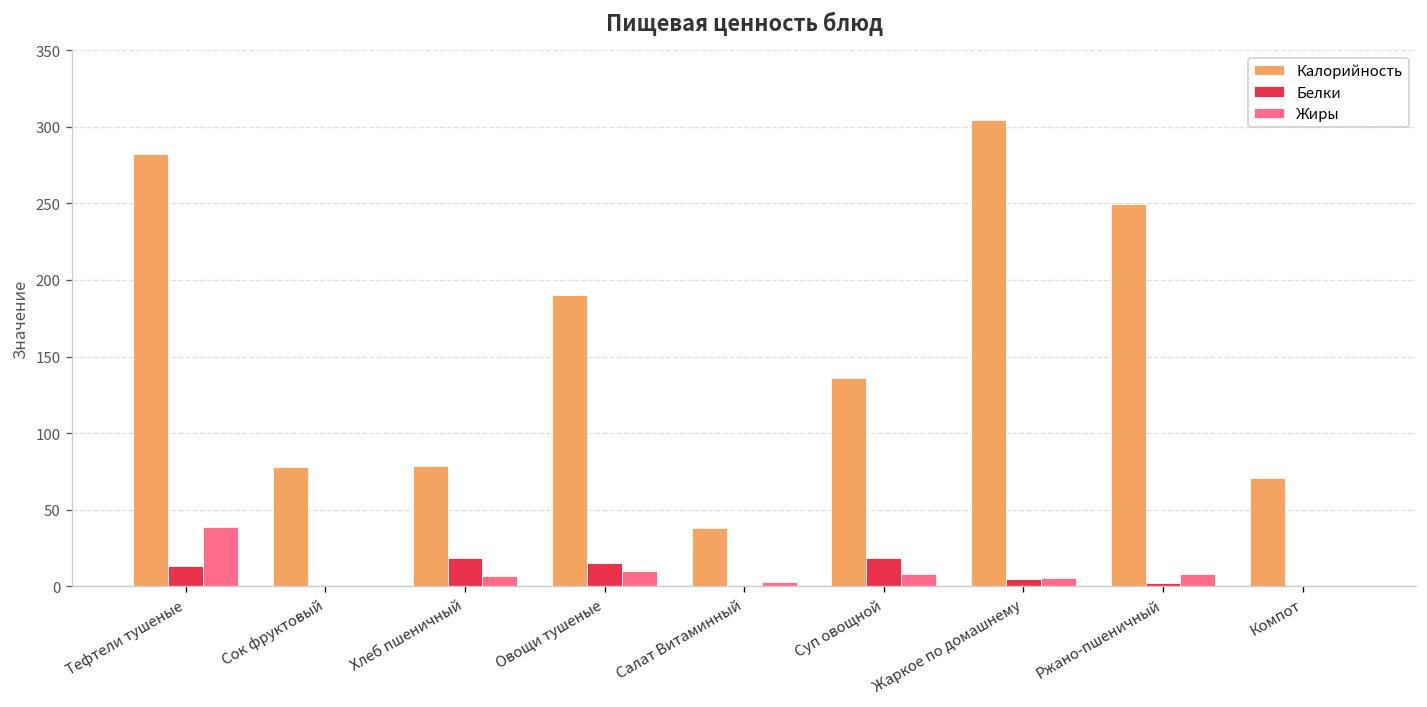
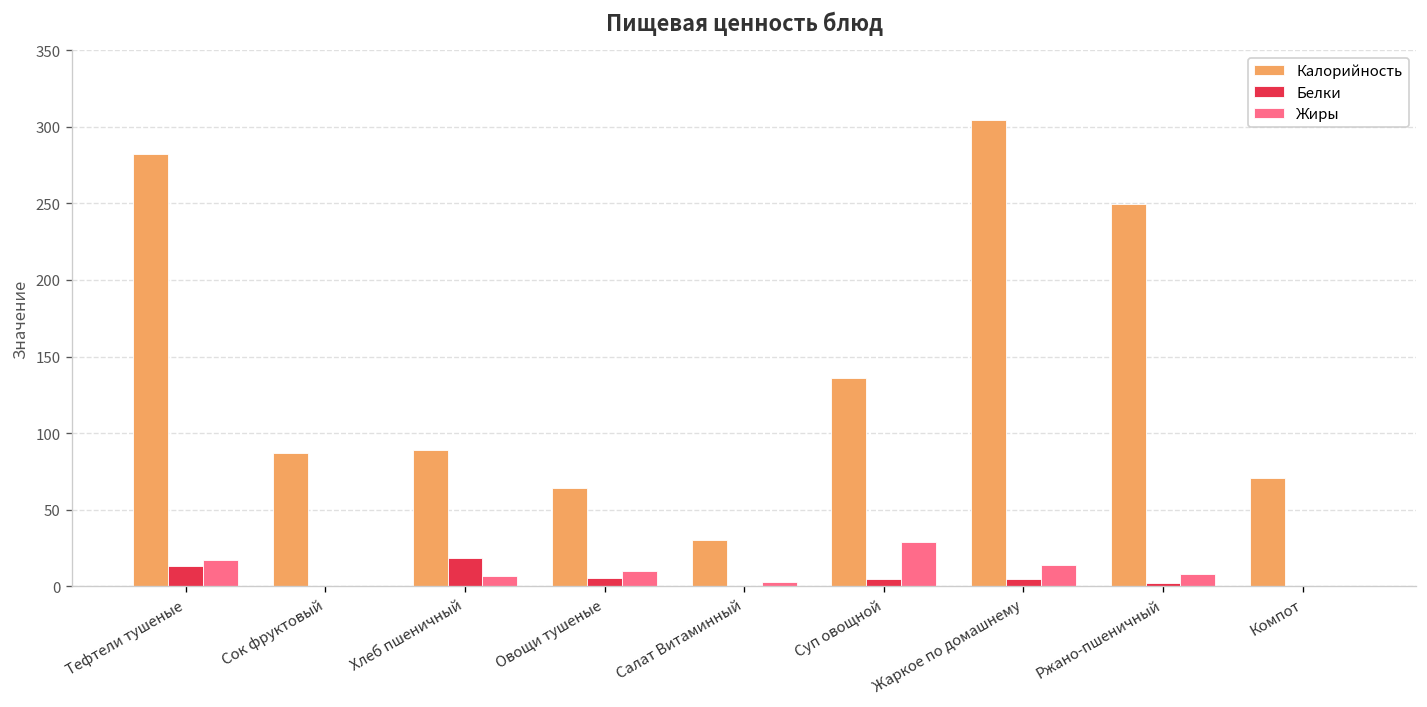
  {
    "Калорийность": {
      "Тефтели тушеные": 283,
-     "Сок фруктовый": 78,
-     "Хлеб пшеничный": 79,
-     "Овощи тушеные": 190,
-     "Салат Витаминный": 38,
+     "Сок фруктовый": 87,
+     "Хлеб пшеничный": 89,
+     "Овощи тушеные": 64,
+     "Салат Витаминный": 31,
      "Суп овощной": 136,
      "Жаркое по домашнему": 305,
      "Ржано-пшеничный": 249,
      "Компот": 71
    },
    "Белки": {
      "Тефтели тушеные": 13,
      "Сок фруктовый": 0,
      "Хлеб пшеничный": 18,
-     "Овощи тушеные": 15,
-     "Суп овощной": 19,
+     "Овощи тушеные": 6,
+     "Суп овощной": 5,
      "Жаркое по домашнему": 5,
      "Ржано-пшеничный": 2,
      "Компот": 0
    },
    "Жиры": {
-     "Тефтели тушеные": 39,
+     "Тефтели тушеные": 17,
      "Сок фруктовый": 0,
      "Хлеб пшеничный": 7,
      "Овощи тушеные": 10,
      "Салат Витаминный": 3,
-     "Суп овощной": 8,
-     "Жаркое по домашнему": 6,
+     "Суп овощной": 29,
+     "Жаркое по домашнему": 14,
      "Ржано-пшеничный": 8,
      "Компот": 0
    }
  }
